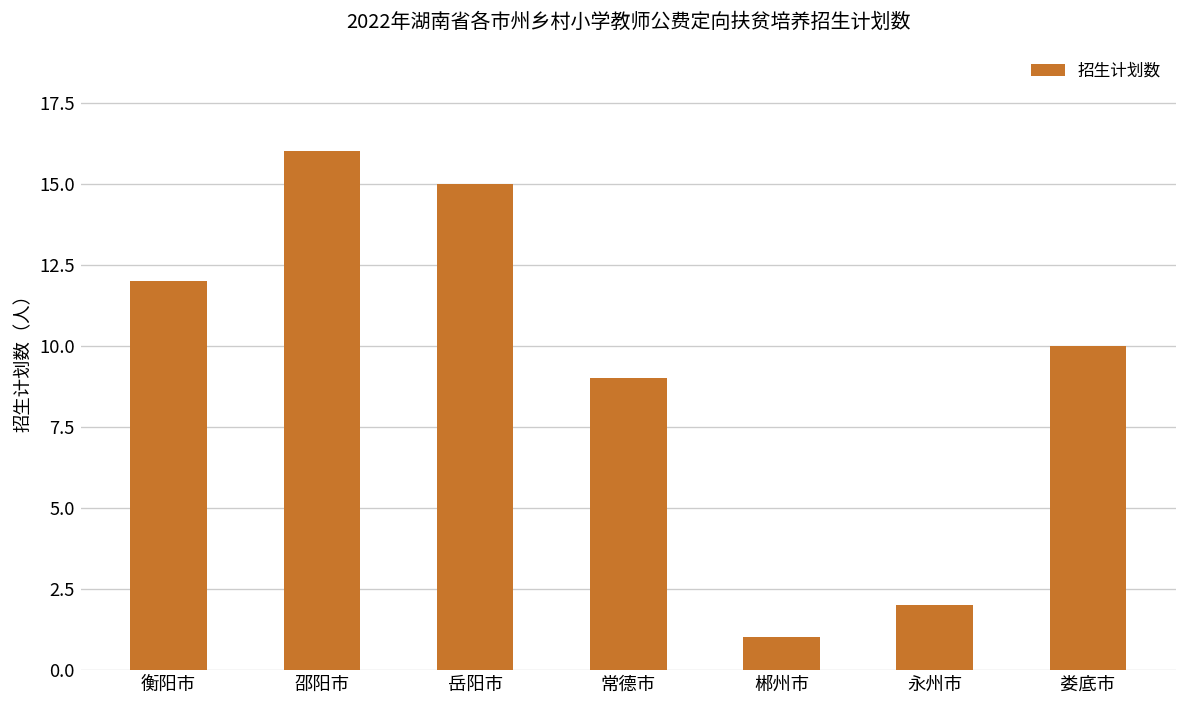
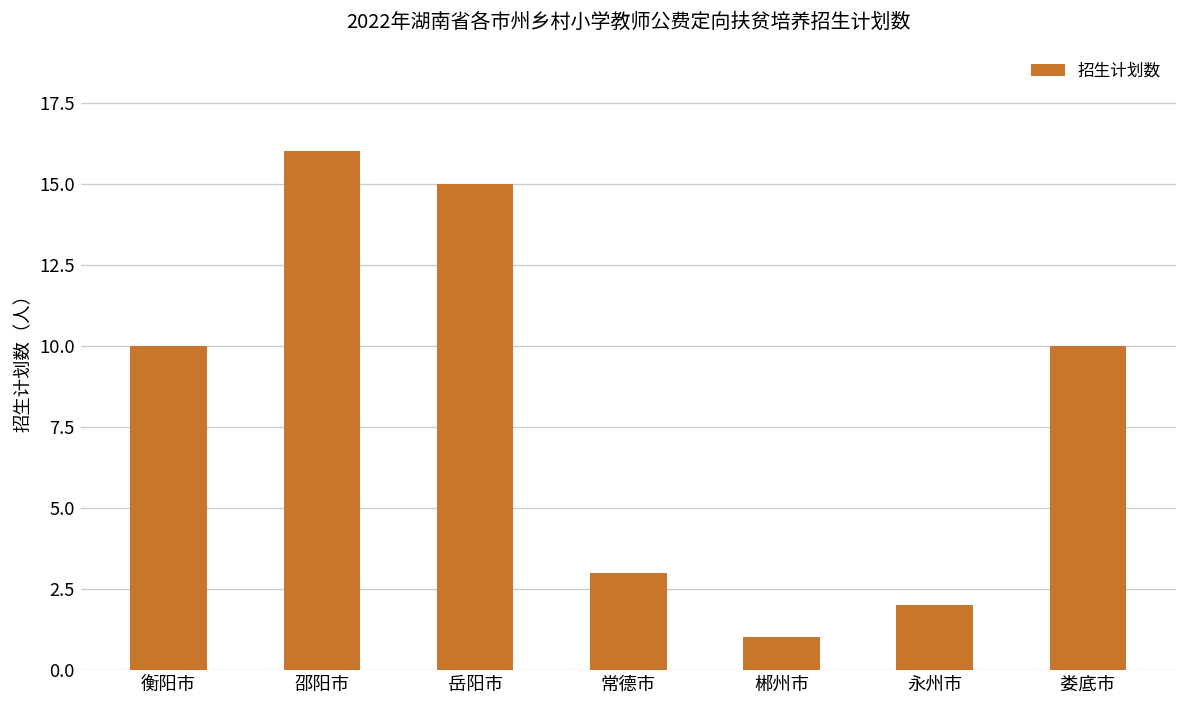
  {
-   "衡阳市": 12,
+   "衡阳市": 10,
    "邵阳市": 16,
    "岳阳市": 15,
-   "常德市": 9,
+   "常德市": 3,
    "郴州市": 1,
    "永州市": 2,
    "娄底市": 10
  }
